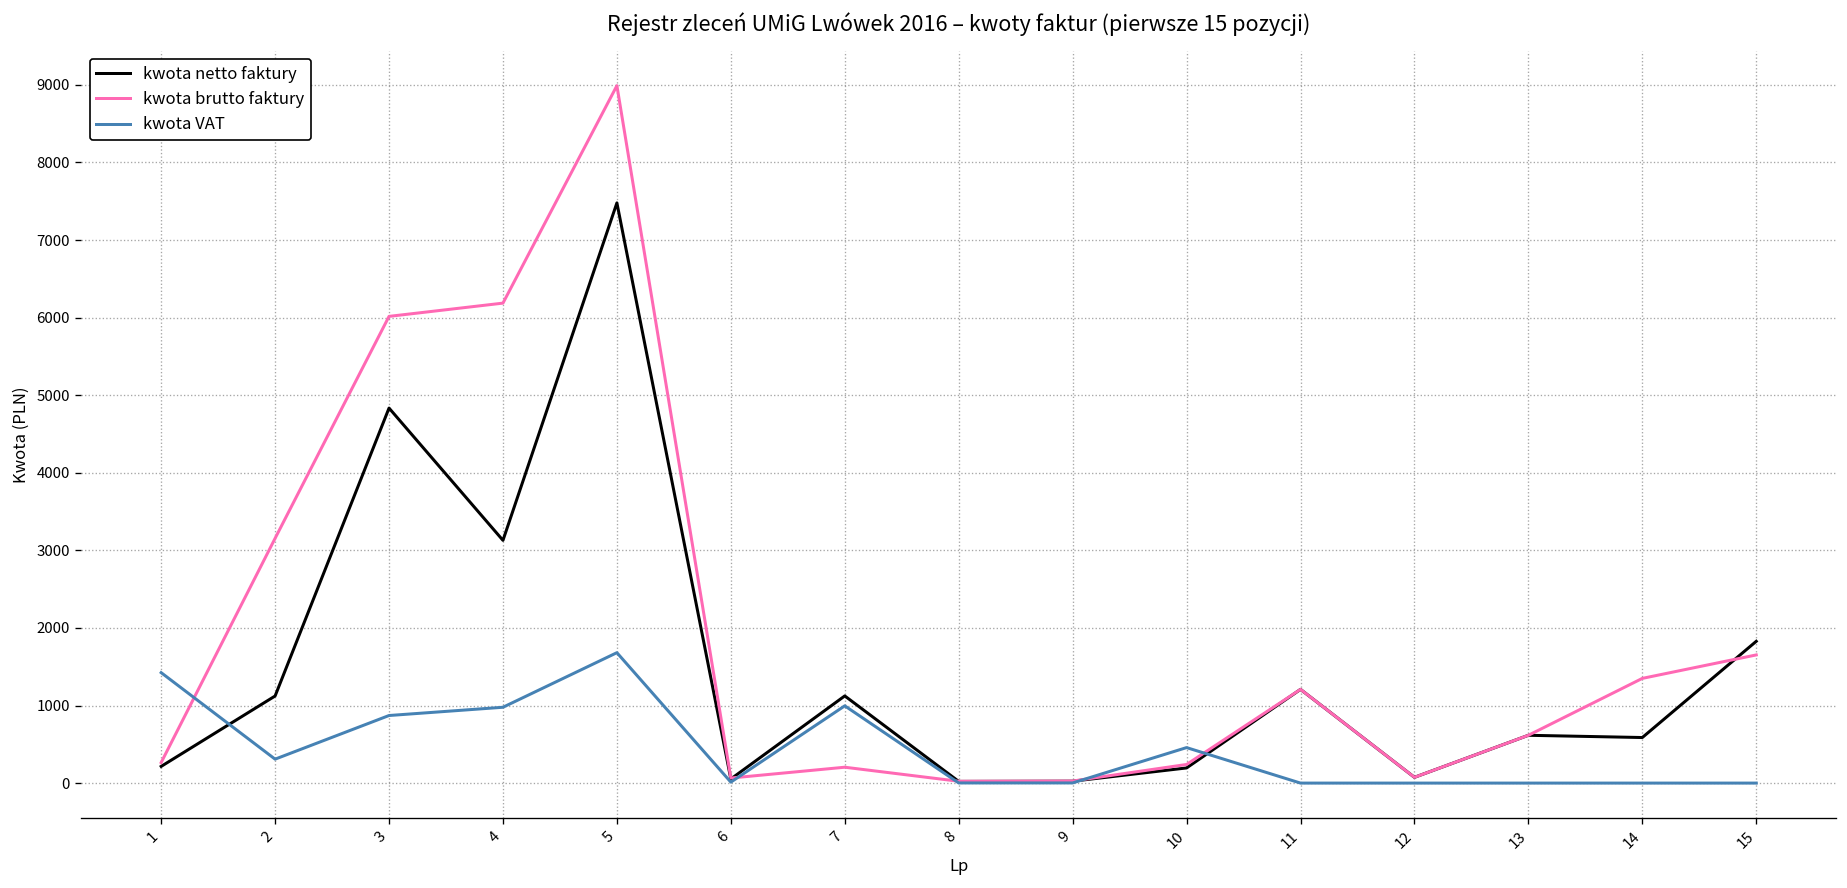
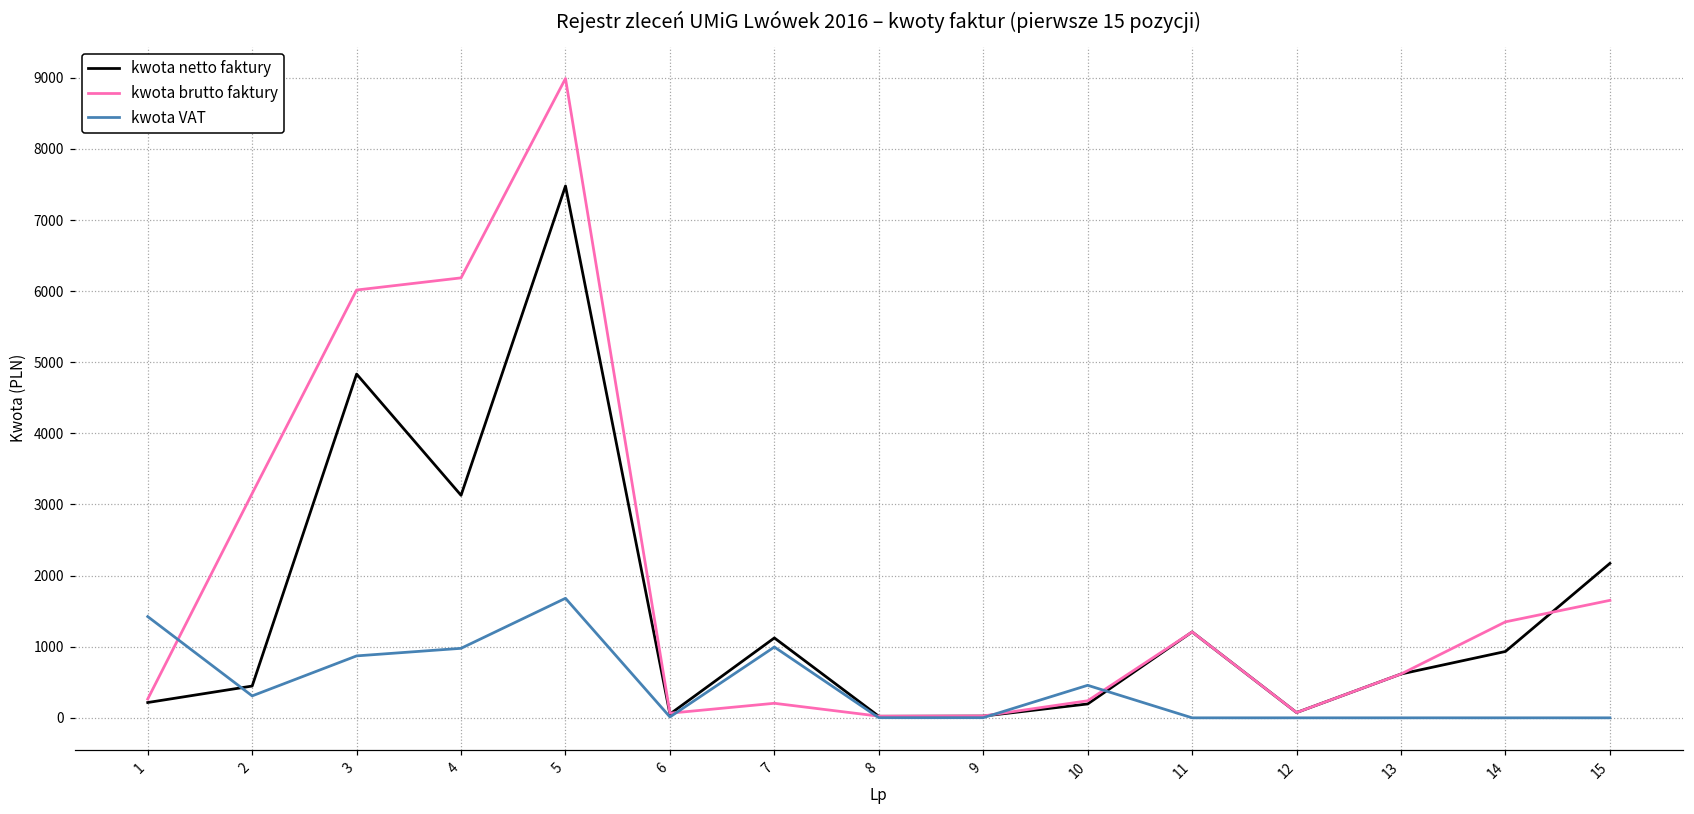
  {
    "kwota netto faktury": {
      "1": 200,
-     "2": 1100,
+     "2": 400,
      "3": 4800,
      "4": 3100,
      "5": 7500,
      "7": 1100,
      "10": 200,
-     "14": 600,
-     "15": 1800
+     "14": 900,
+     "15": 2200
    },
    "kwota brutto faktury": {
      "1": 300,
      "2": 3200,
      "3": 6000,
      "4": 6200,
      "5": 9000,
      "7": 200,
      "10": 200,
      "14": 1300,
      "15": 1700
    },
    "kwota VAT": {
      "1": 1400,
      "2": 300,
      "3": 900,
      "4": 1000,
      "5": 1700,
      "6": 0,
      "7": 1000,
      "10": 500,
      "11": 0,
      "12": 0,
      "13": 0,
      "14": 0,
      "15": 0
    }
  }
